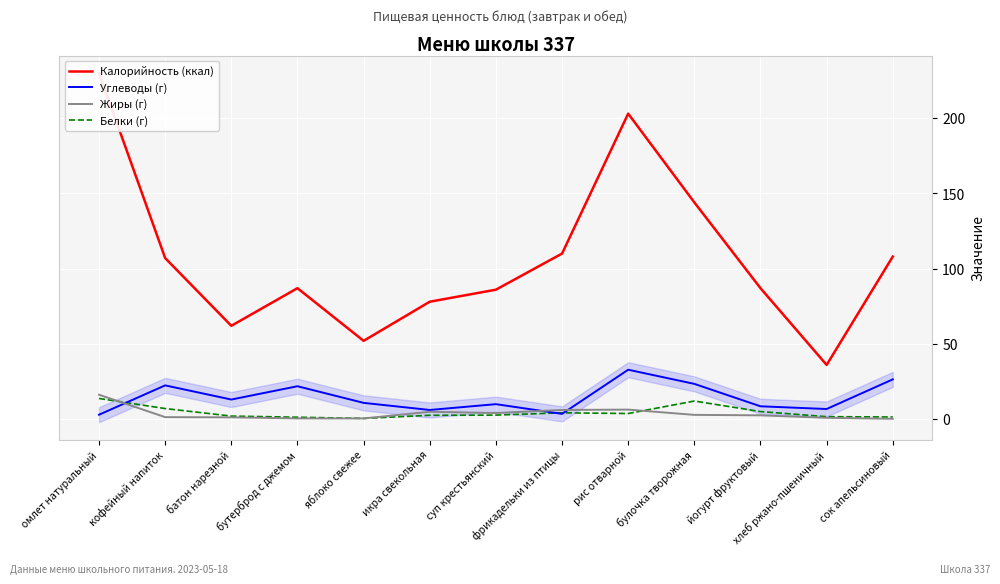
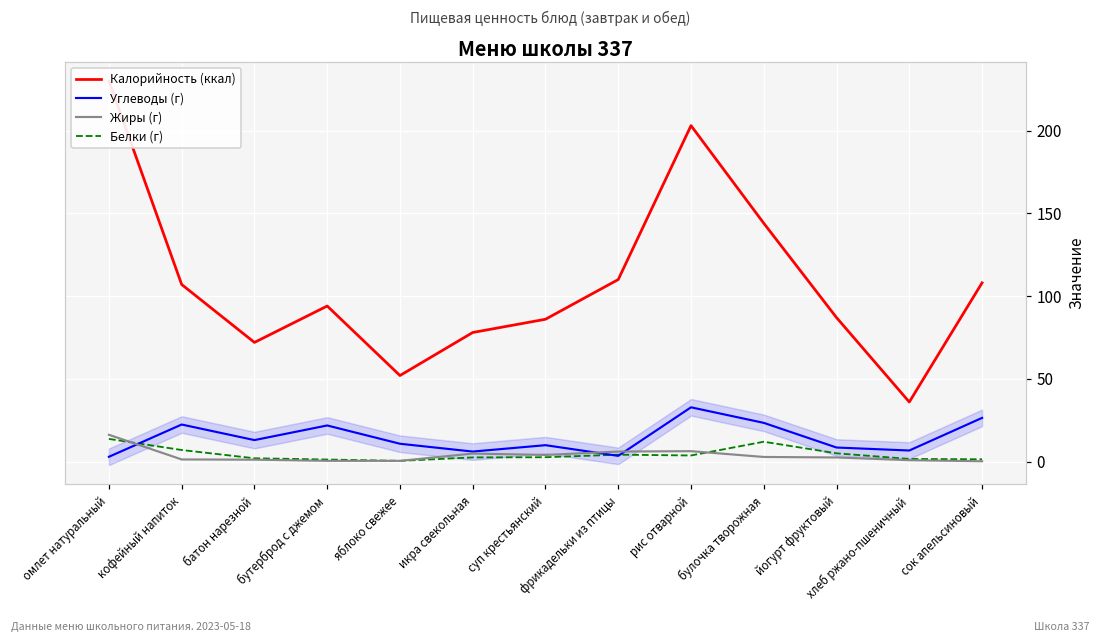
  {
    "Калорийность (ккал)": {
      "кофейный напиток": 107,
-     "батон нарезной": 62,
-     "бутерброд с джемом": 87,
+     "батон нарезной": 72,
+     "бутерброд с джемом": 94,
      "яблоко свежее": 52,
      "икра свекольная": 78,
      "суп крестьянский": 86,
      "фрикадельки из птицы": 110,
      "рис отварной": 203,
      "булочка творожная": 144,
      "йогурт фруктовый": 87,
      "хлеб ржано-пшеничный": 36,
      "сок апельсиновый": 108
    },
    "Жиры (г)": {
      "омлет натуральный": 16,
      "кофейный напиток": 1,
      "фрикадельки из птицы": 6,
      "рис отварной": 6,
      "булочка творожная": 3,
      "йогурт фруктовый": 3
    },
    "Белки (г)": {
      "омлет натуральный": 14,
      "кофейный напиток": 7,
      "икра свекольная": 3,
      "рис отварной": 4,
      "булочка творожная": 12,
      "йогурт фруктовый": 5
    }
  }
